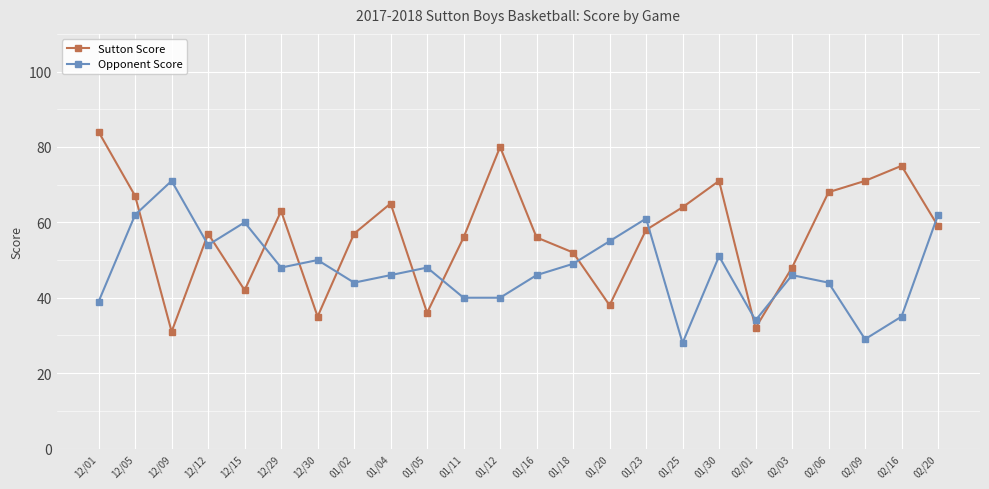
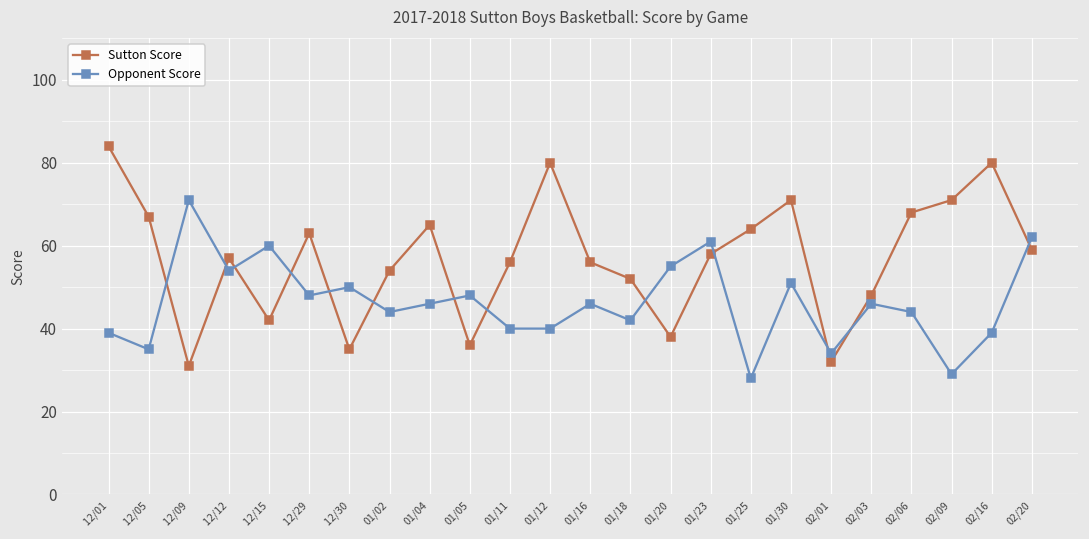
  {
    "Sutton Score": {
      "12/01": 84,
      "12/05": 67,
      "12/09": 31,
      "12/12": 57,
      "12/15": 42,
      "12/29": 63,
      "12/30": 35,
-     "01/02": 57,
+     "01/02": 54,
      "01/04": 65,
      "01/05": 36,
      "01/11": 56,
      "01/12": 80,
      "01/16": 56,
      "01/18": 52,
      "01/20": 38,
      "01/23": 58,
      "01/25": 64,
      "01/30": 71,
      "02/01": 32,
      "02/03": 48,
      "02/06": 68,
      "02/09": 71,
-     "02/16": 75,
+     "02/16": 80,
      "02/20": 59
    },
    "Opponent Score": {
      "12/01": 39,
-     "12/05": 62,
+     "12/05": 35,
      "12/09": 71,
      "12/12": 54,
      "12/15": 60,
      "12/29": 48,
      "12/30": 50,
      "01/02": 44,
      "01/04": 46,
      "01/05": 48,
      "01/11": 40,
      "01/12": 40,
      "01/16": 46,
-     "01/18": 49,
+     "01/18": 42,
      "01/20": 55,
      "01/23": 61,
      "01/25": 28,
      "01/30": 51,
      "02/01": 34,
      "02/03": 46,
      "02/06": 44,
      "02/09": 29,
-     "02/16": 35,
+     "02/16": 39,
      "02/20": 62
    }
  }
